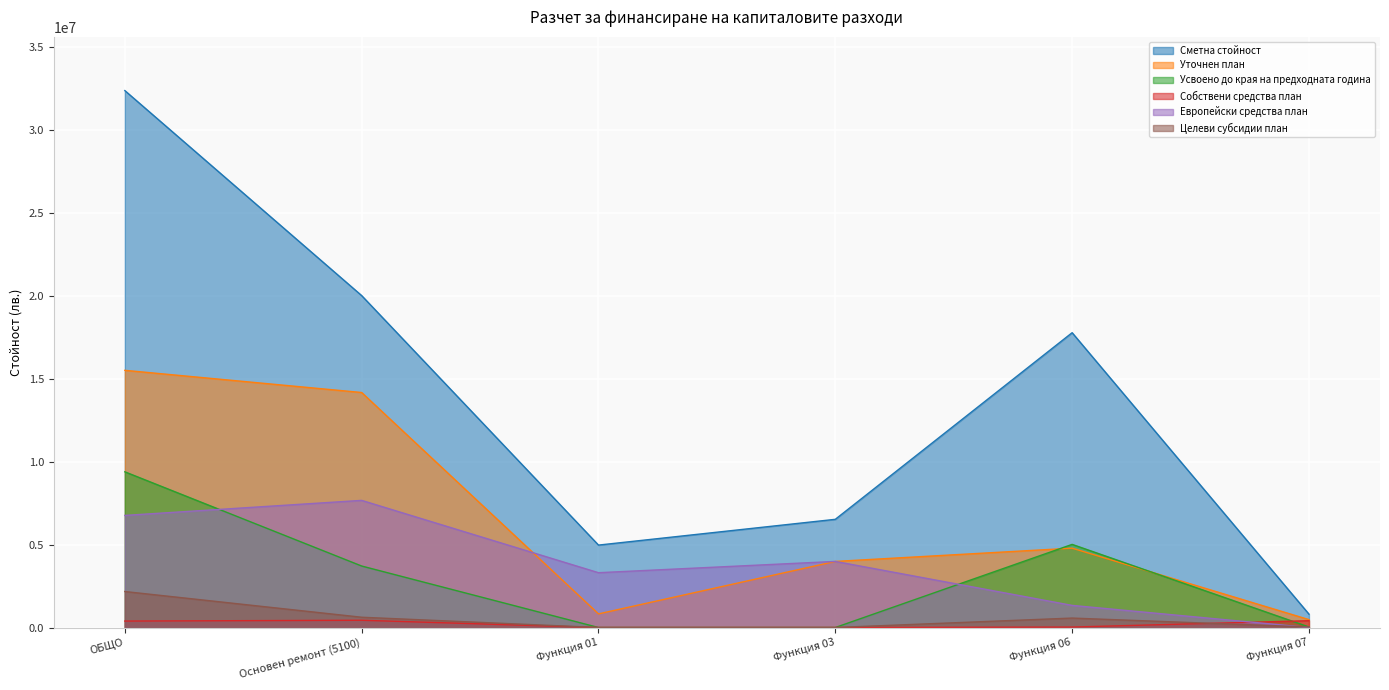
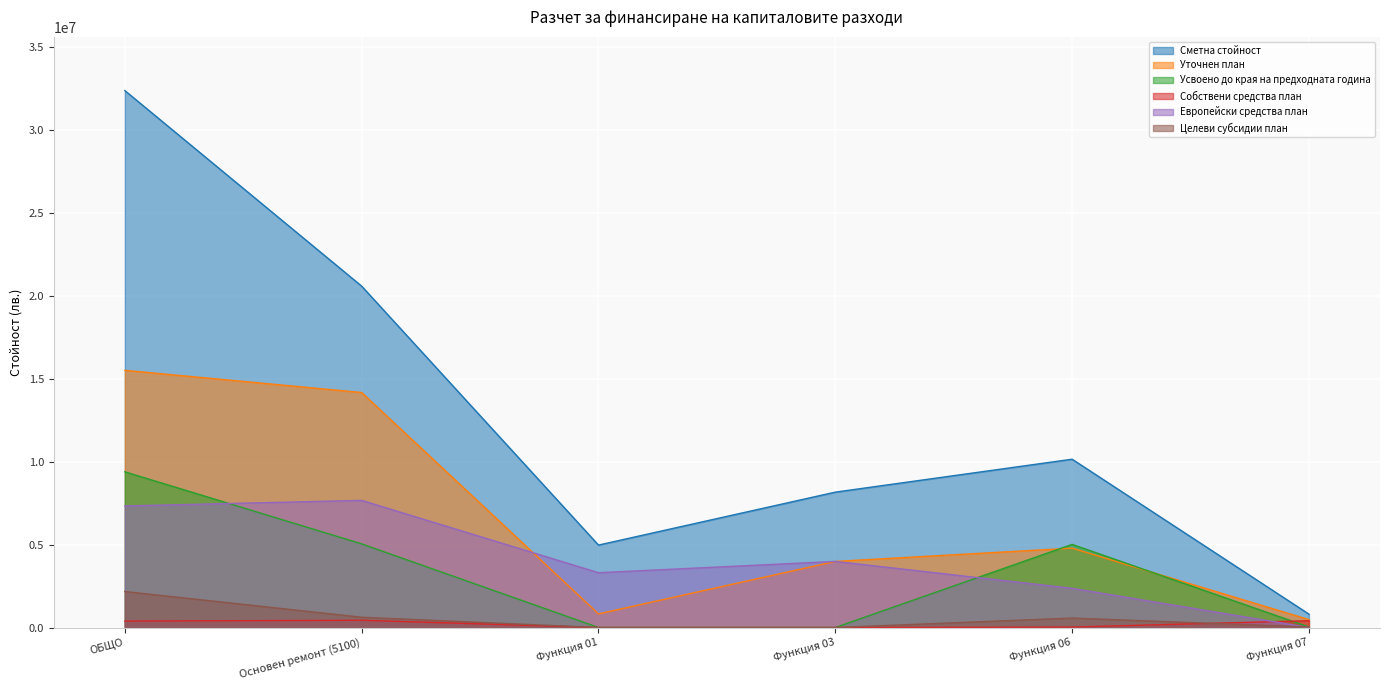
  {
    "Сметна стойност": {
      "ОБЩО": 32400000,
-     "Основен ремонт (5100)": 20000000,
+     "Основен ремонт (5100)": 20600000,
      "Функция 01": 5000000,
-     "Функция 03": 6500000,
-     "Функция 06": 17800000,
+     "Функция 03": 8200000,
+     "Функция 06": 10100000,
      "Функция 07": 800000
    },
    "Уточнен план": {
      "ОБЩО": 15500000,
      "Основен ремонт (5100)": 14200000,
      "Функция 01": 800000,
      "Функция 06": 4800000
    },
    "Усвоено до края на предходната година": {
      "ОБЩО": 9400000,
-     "Основен ремонт (5100)": 3700000,
+     "Основен ремонт (5100)": 5000000,
      "Функция 06": 5000000
    },
    "Собствени средства план": {
      "ОБЩО": 400000,
      "Основен ремонт (5100)": 400000,
      "Функция 06": 0
    },
    "Европейски средства план": {
-     "ОБЩО": 6800000,
+     "ОБЩО": 7300000,
      "Основен ремонт (5100)": 7700000,
      "Функция 01": 3300000,
-     "Функция 06": 1300000
+     "Функция 06": 2400000
    },
    "Целеви субсидии план": {
      "ОБЩО": 2200000,
      "Основен ремонт (5100)": 600000,
      "Функция 06": 600000
    }
  }
